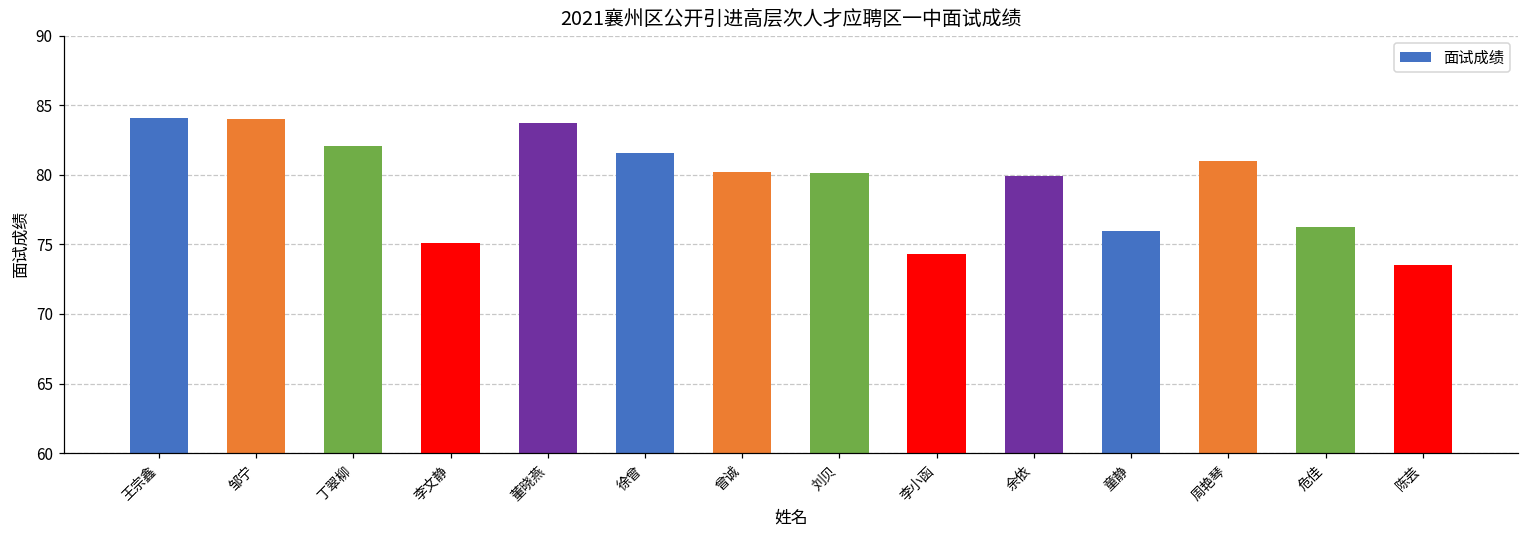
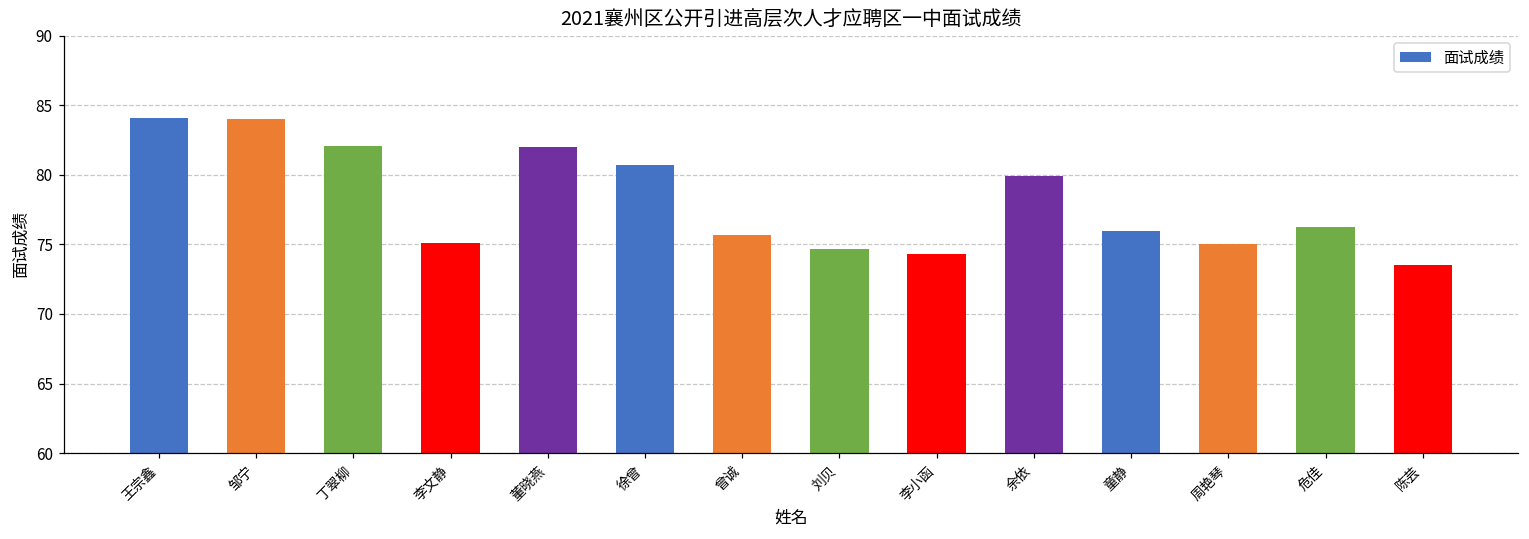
  {
    "王宗鑫": 84.1,
    "邹宁": 84.0,
    "丁翠柳": 82.1,
    "李文静": 75.1,
-   "董晓燕": 83.7,
-   "徐曾": 81.5,
-   "曾诚": 80.2,
-   "刘贝": 80.1,
+   "董晓燕": 82.0,
+   "徐曾": 80.7,
+   "曾诚": 75.7,
+   "刘贝": 74.7,
    "李小函": 74.3,
    "余依": 79.9,
    "童静": 76.0,
-   "周艳琴": 81.0,
+   "周艳琴": 75.0,
    "危佳": 76.2,
    "陈芸": 73.5
  }
